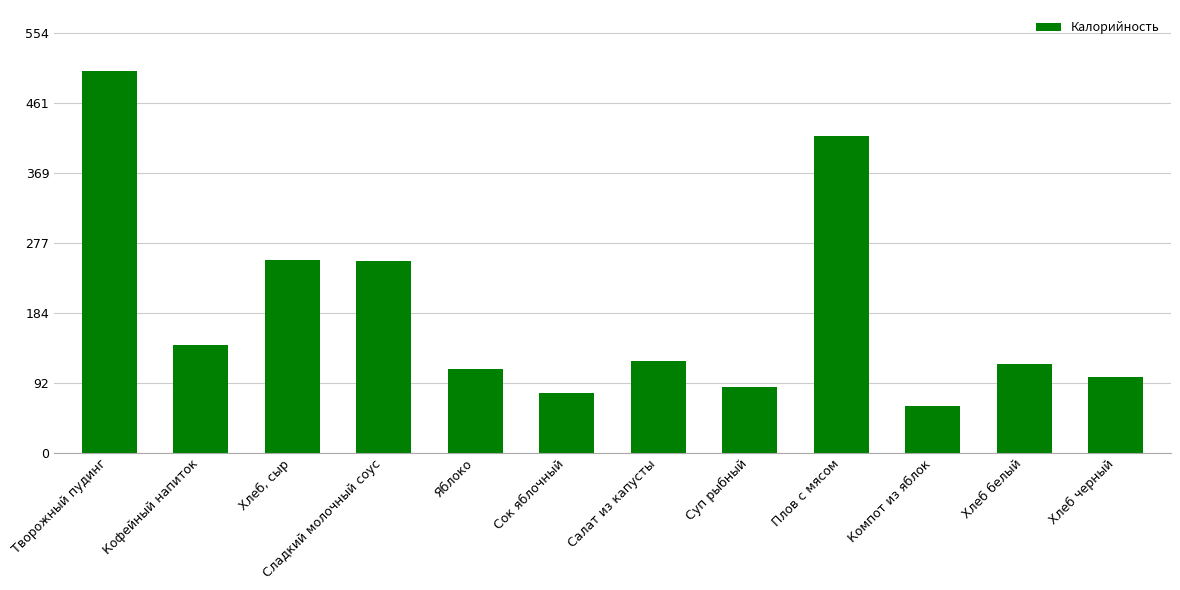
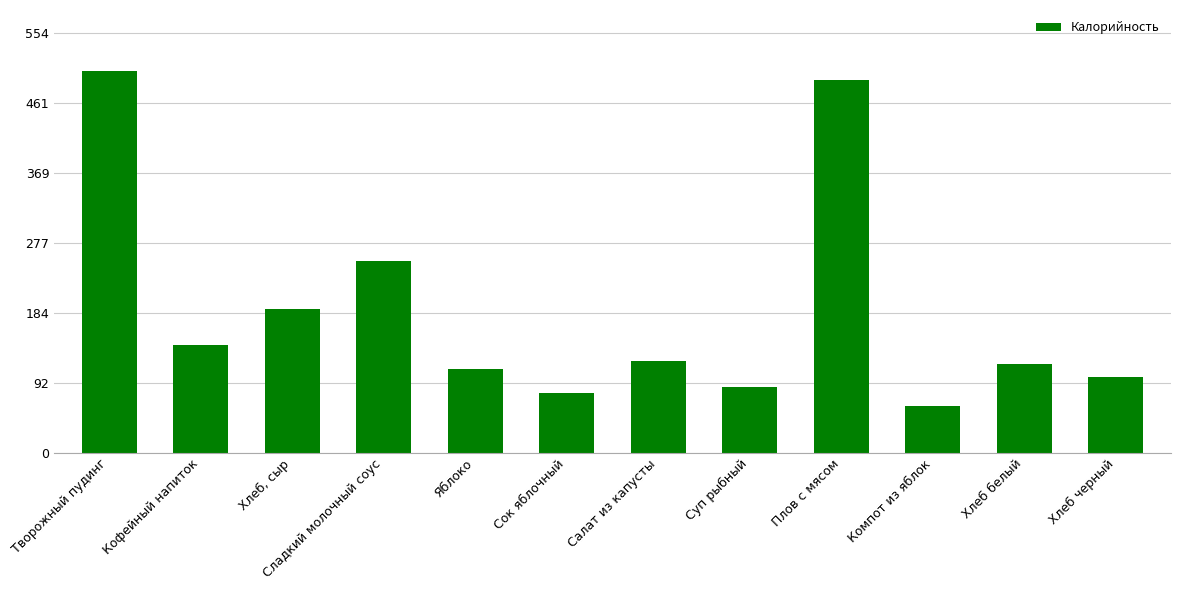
  {
    "Творожный пудинг": 500,
    "Кофейный напиток": 140,
-   "Хлеб, сыр": 250,
+   "Хлеб, сыр": 190,
    "Сладкий молочный соус": 250,
    "Яблоко": 110,
    "Сок яблочный": 80,
    "Салат из капусты": 120,
    "Суп рыбный": 90,
-   "Плов с мясом": 420,
+   "Плов с мясом": 490,
    "Компот из яблок": 60,
    "Хлеб белый": 120,
    "Хлеб черный": 100
  }
